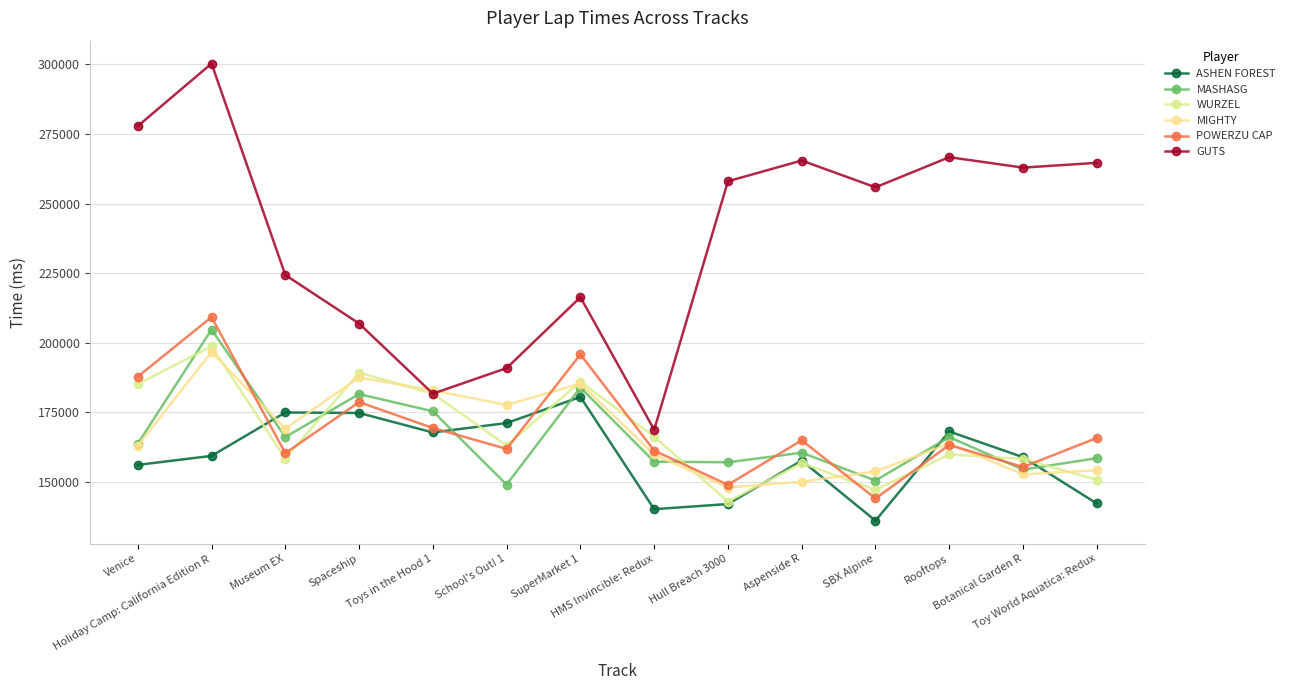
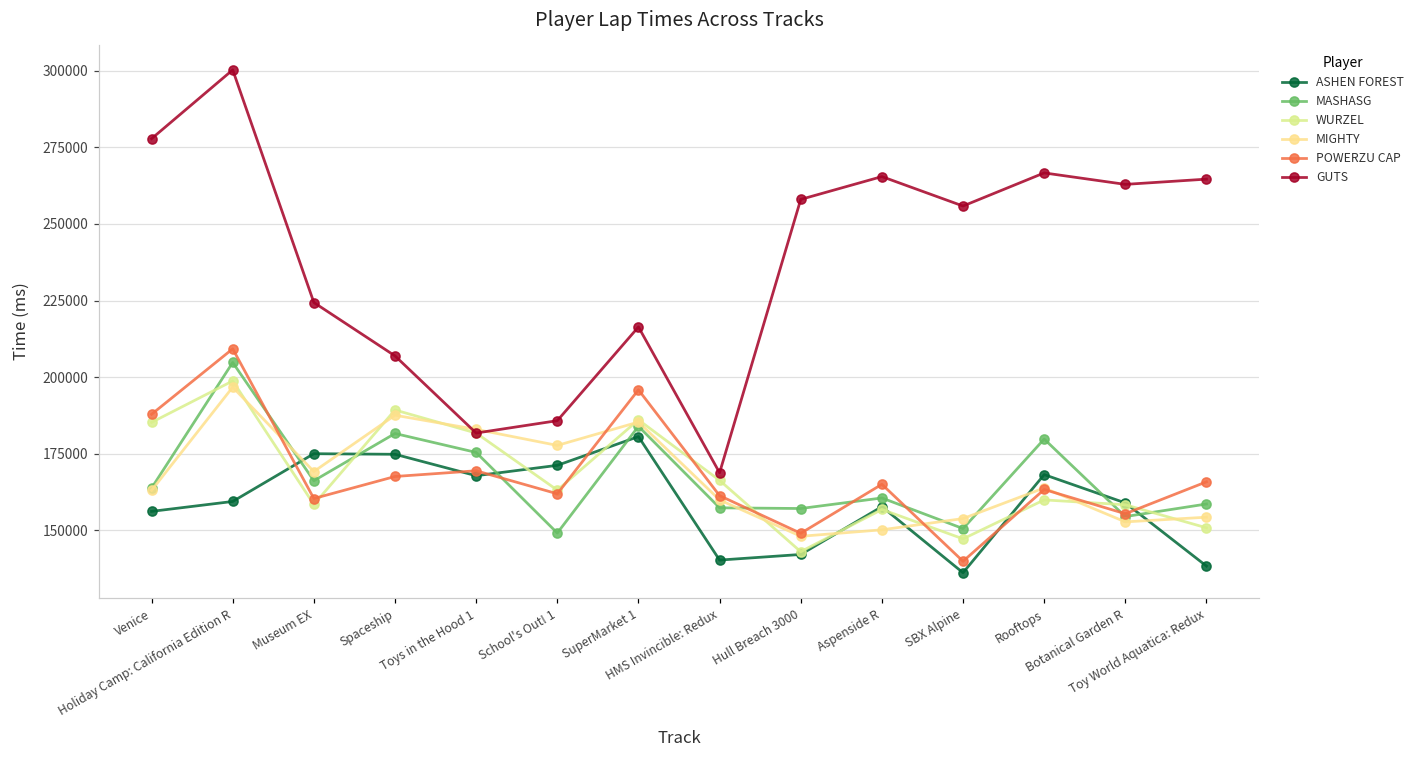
  {
    "ASHEN FOREST": {
      "Venice": 156000,
      "Holiday Camp: California Edition R": 159000,
      "Museum EX": 175000,
      "Spaceship": 175000,
      "Toys in the Hood 1": 168000,
      "School's Out! 1": 171000,
      "SuperMarket 1": 181000,
      "HMS Invincible: Redux": 140000,
      "Hull Breach 3000": 142000,
      "Aspenside R": 158000,
      "SBX Alpine": 136000,
      "Rooftops": 168000,
-     "Toy World Aquatica: Redux": 142000
+     "Toy World Aquatica: Redux": 138000
    },
    "MASHASG": {
      "Holiday Camp: California Edition R": 205000,
      "Museum EX": 166000,
      "Spaceship": 182000,
      "Toys in the Hood 1": 175000,
      "School's Out! 1": 149000,
      "SuperMarket 1": 184000,
      "HMS Invincible: Redux": 157000,
      "Hull Breach 3000": 157000,
      "Aspenside R": 161000,
      "SBX Alpine": 151000,
-     "Rooftops": 166000,
+     "Rooftops": 180000,
      "Botanical Garden R": 154000,
      "Toy World Aquatica: Redux": 159000
    },
    "POWERZU CAP": {
      "Venice": 188000,
      "Holiday Camp: California Edition R": 209000,
      "Museum EX": 160000,
-     "Spaceship": 179000,
+     "Spaceship": 168000,
      "Toys in the Hood 1": 169000,
      "School's Out! 1": 162000,
      "SuperMarket 1": 196000,
      "HMS Invincible: Redux": 161000,
      "Hull Breach 3000": 149000,
      "Aspenside R": 165000,
-     "SBX Alpine": 144000,
+     "SBX Alpine": 140000,
      "Botanical Garden R": 155000,
      "Toy World Aquatica: Redux": 166000
    },
    "GUTS": {
      "Venice": 278000,
      "Holiday Camp: California Edition R": 300000,
      "Museum EX": 224000,
      "Spaceship": 207000,
-     "School's Out! 1": 191000,
+     "School's Out! 1": 186000,
      "SuperMarket 1": 216000,
      "HMS Invincible: Redux": 169000,
      "Hull Breach 3000": 258000,
      "Aspenside R": 265000,
      "SBX Alpine": 256000,
      "Rooftops": 267000,
      "Botanical Garden R": 263000,
      "Toy World Aquatica: Redux": 265000
    }
  }
